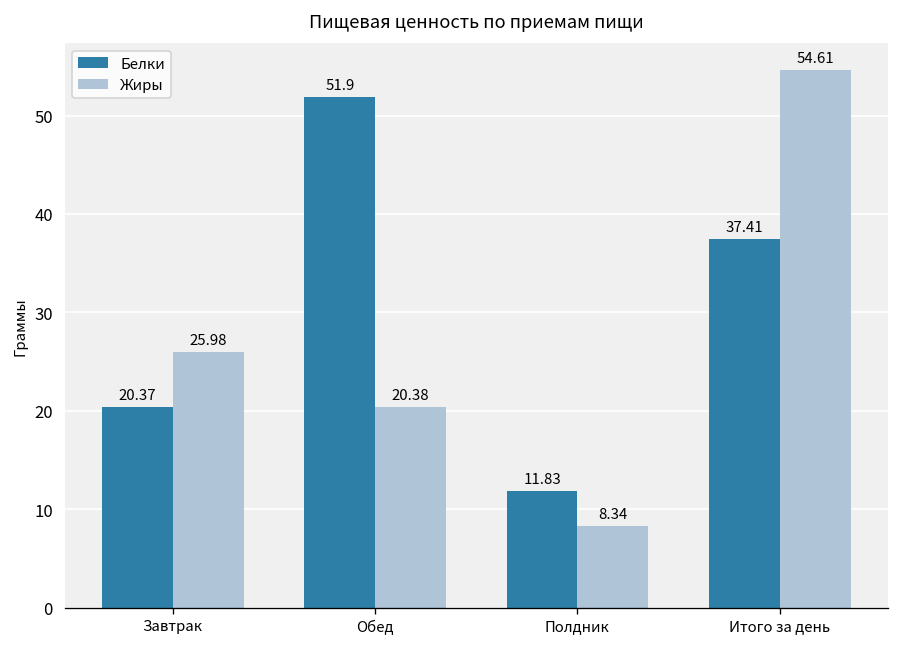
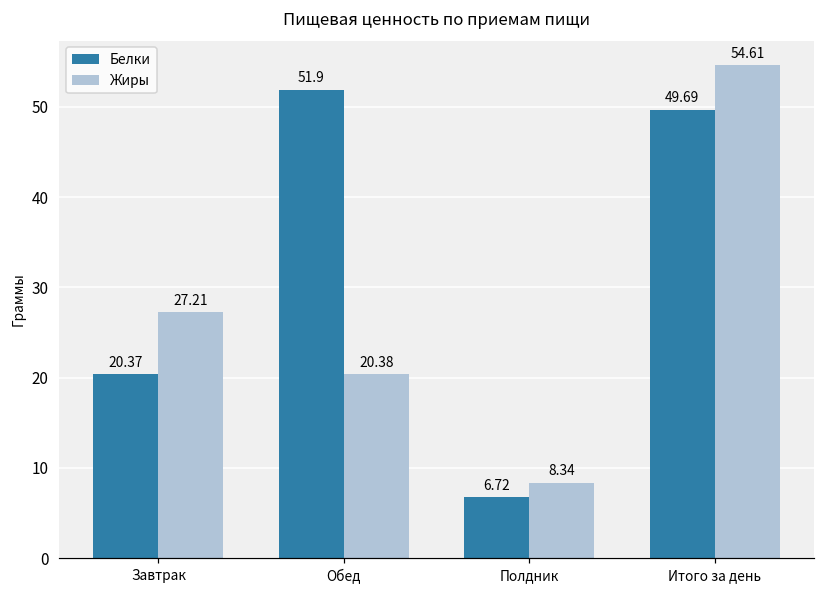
  {
    "Белки": {
      "Завтрак": 20.37,
      "Обед": 51.9,
-     "Полдник": 11.83,
-     "Итого за день": 37.41
+     "Полдник": 6.72,
+     "Итого за день": 49.69
    },
    "Жиры": {
-     "Завтрак": 25.98,
+     "Завтрак": 27.21,
      "Обед": 20.38,
      "Полдник": 8.34,
      "Итого за день": 54.61
    }
  }
